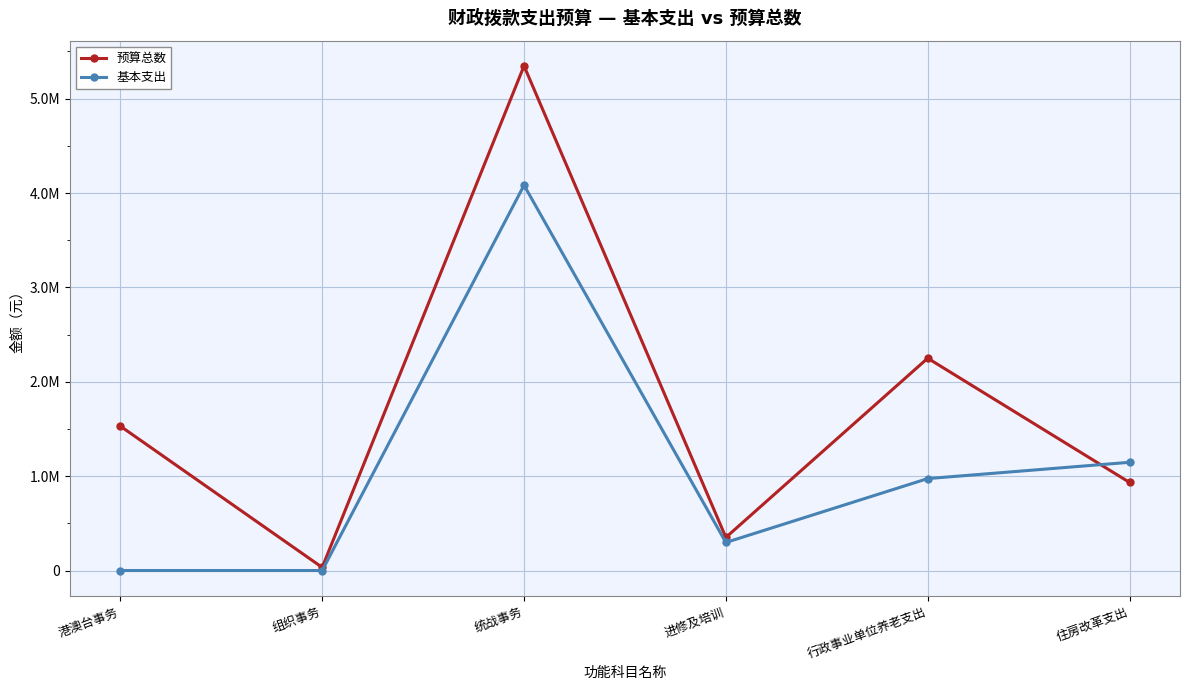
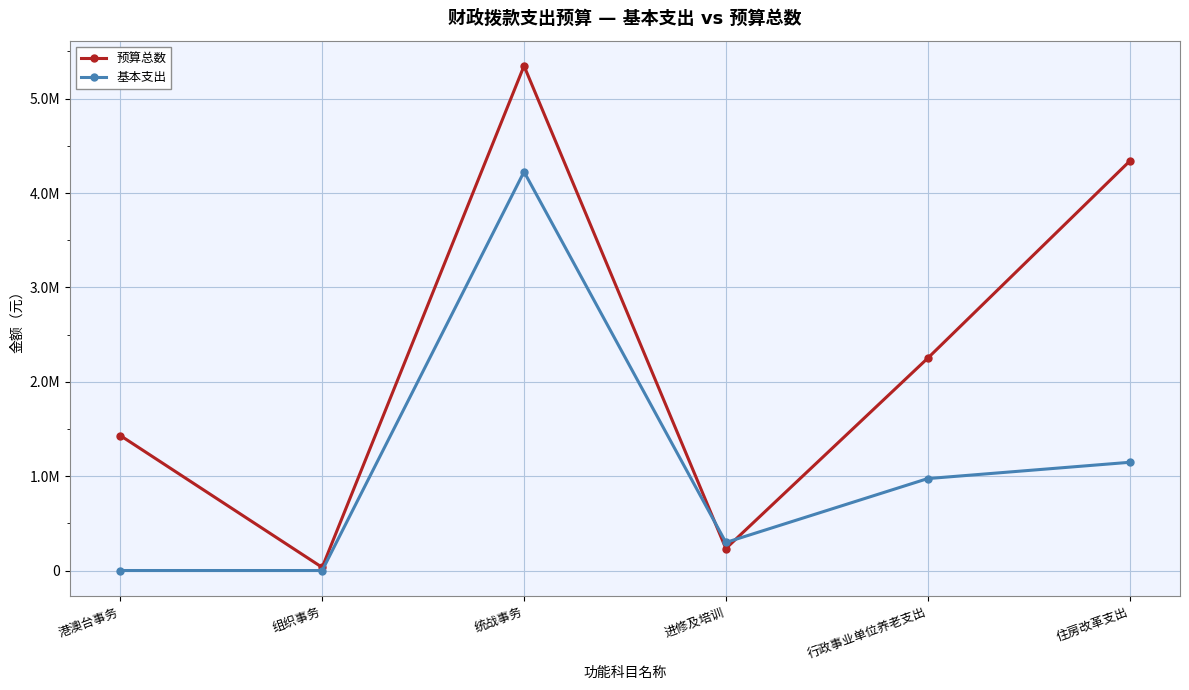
  {
    "预算总数": {
-     "港澳台事务": 1500000,
+     "港澳台事务": 1400000,
      "组织事务": 0,
      "统战事务": 5300000,
-     "进修及培训": 400000,
+     "进修及培训": 200000,
      "行政事业单位养老支出": 2200000,
-     "住房改革支出": 900000
+     "住房改革支出": 4300000
    },
    "基本支出": {
      "港澳台事务": 0,
      "组织事务": 0,
-     "统战事务": 4100000,
+     "统战事务": 4200000,
      "进修及培训": 300000,
      "行政事业单位养老支出": 1000000,
      "住房改革支出": 1100000
    }
  }
